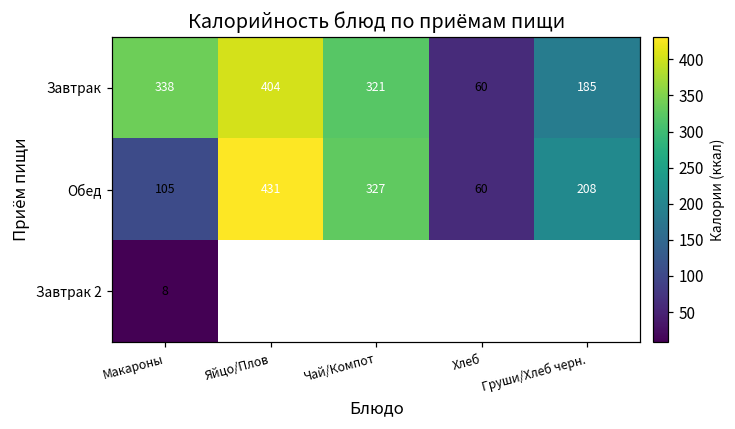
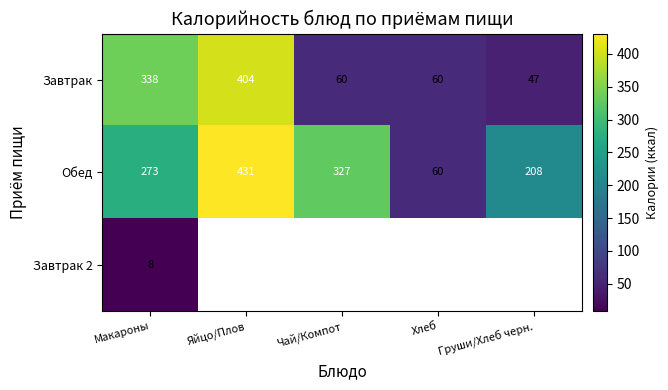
  {
    "Завтрак": {
      "Макароны": 338,
      "Яйцо/Плов": 404,
-     "Чай/Компот": 321,
+     "Чай/Компот": 60,
      "Хлеб": 60,
-     "Груши/Хлеб черн.": 185
+     "Груши/Хлеб черн.": 47
    },
    "Обед": {
-     "Макароны": 105,
+     "Макароны": 273,
      "Яйцо/Плов": 431,
      "Чай/Компот": 327,
      "Хлеб": 60,
      "Груши/Хлеб черн.": 208
    },
    "Завтрак 2": {
      "Макароны": 8
    }
  }
